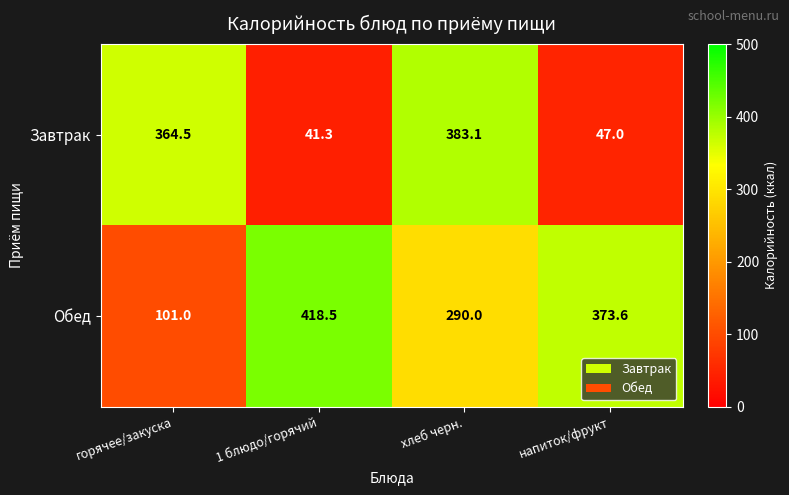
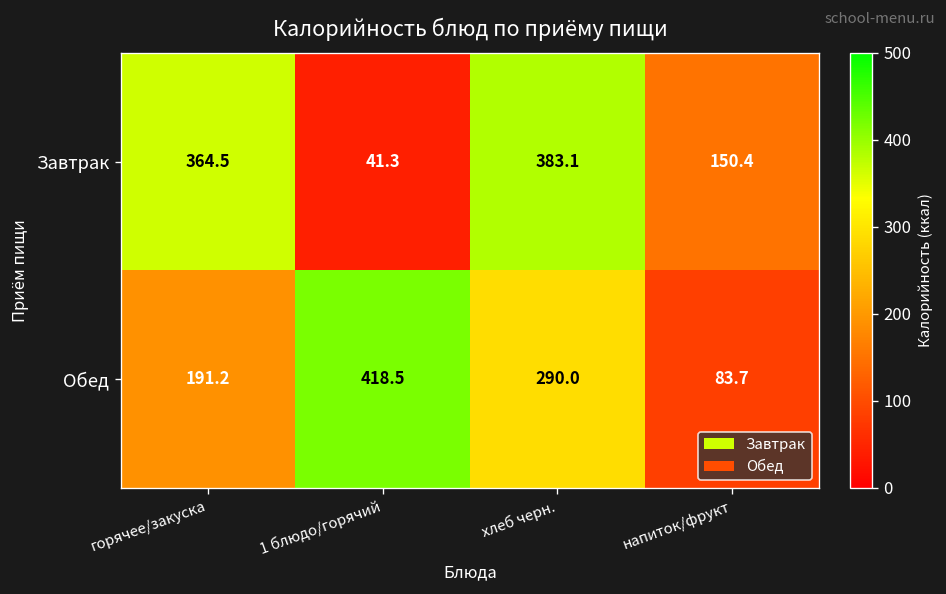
  {
    "Завтрак": {
      "горячее/закуска": 364.5,
      "1 блюдо/горячий": 41.3,
      "хлеб черн.": 383.1,
-     "напиток/фрукт": 47.0
+     "напиток/фрукт": 150.4
    },
    "Обед": {
-     "горячее/закуска": 101.0,
+     "горячее/закуска": 191.2,
      "1 блюдо/горячий": 418.5,
      "хлеб черн.": 290.0,
-     "напиток/фрукт": 373.6
+     "напиток/фрукт": 83.7
    }
  }
